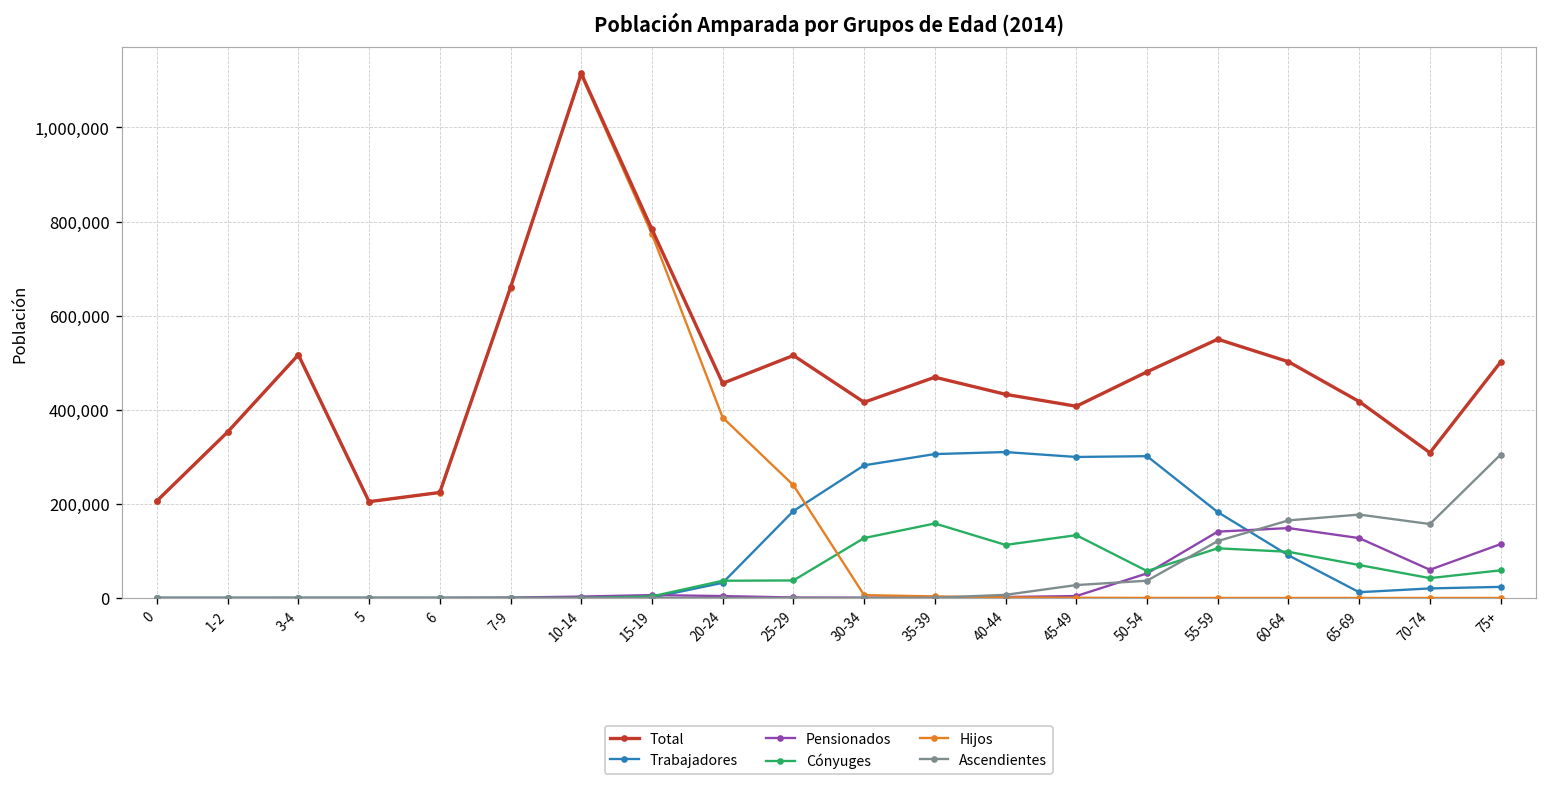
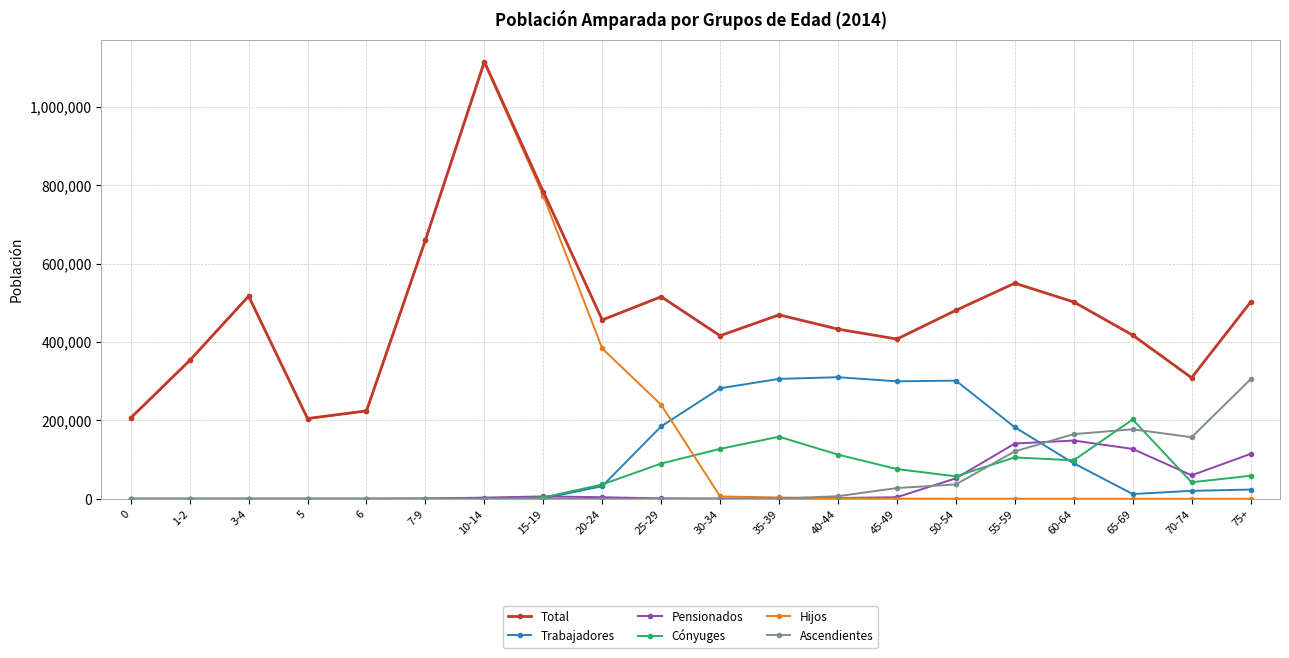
  {
    "Total": {
      "15-19": "780,000",
      "20-24": "460,000",
      "25-29": "520,000",
      "30-34": "420,000",
      "35-39": "470,000",
      "40-44": "430,000",
      "45-49": "410,000",
      "50-54": "480,000",
      "55-59": "550,000",
      "60-64": "500,000",
      "65-69": "420,000",
      "70-74": "310,000",
      "75+": "500,000"
    },
    "Trabajadores": {
      "25-29": "180,000",
      "30-34": "280,000",
      "35-39": "310,000",
      "40-44": "310,000",
      "45-49": "300,000",
      "50-54": "300,000",
      "55-59": "180,000",
      "60-64": "90,000",
      "65-69": "10,000",
      "70-74": "20,000",
      "75+": "20,000"
    },
    "Pensionados": {
      "55-59": "140,000",
      "60-64": "150,000",
      "65-69": "130,000",
      "70-74": "60,000",
      "75+": "110,000"
    },
    "Cónyuges": {
-     "25-29": "40,000",
+     "25-29": "90,000",
      "30-34": "130,000",
      "35-39": "160,000",
      "40-44": "110,000",
-     "45-49": "130,000",
+     "45-49": "80,000",
      "55-59": "110,000",
      "60-64": "100,000",
-     "65-69": "70,000",
+     "65-69": "200,000",
      "70-74": "40,000",
      "75+": "60,000"
    },
    "Hijos": {
      "15-19": "770,000",
      "20-24": "380,000",
      "25-29": "240,000",
      "50-54": "0",
      "55-59": "0",
      "60-64": "0",
      "65-69": "0",
      "70-74": "0",
      "75+": "0"
    },
    "Ascendientes": {
      "45-49": "30,000",
      "50-54": "40,000",
      "55-59": "120,000",
      "60-64": "160,000",
      "65-69": "180,000",
      "70-74": "160,000",
      "75+": "300,000"
    }
  }
